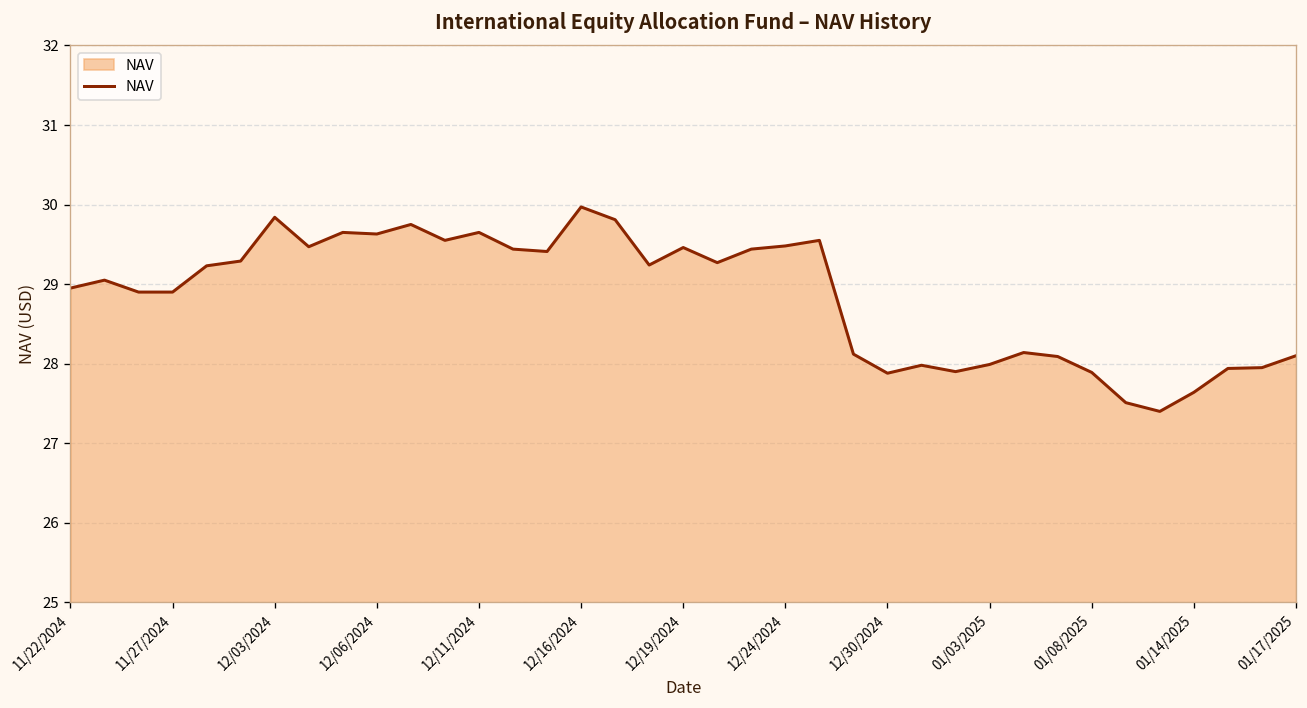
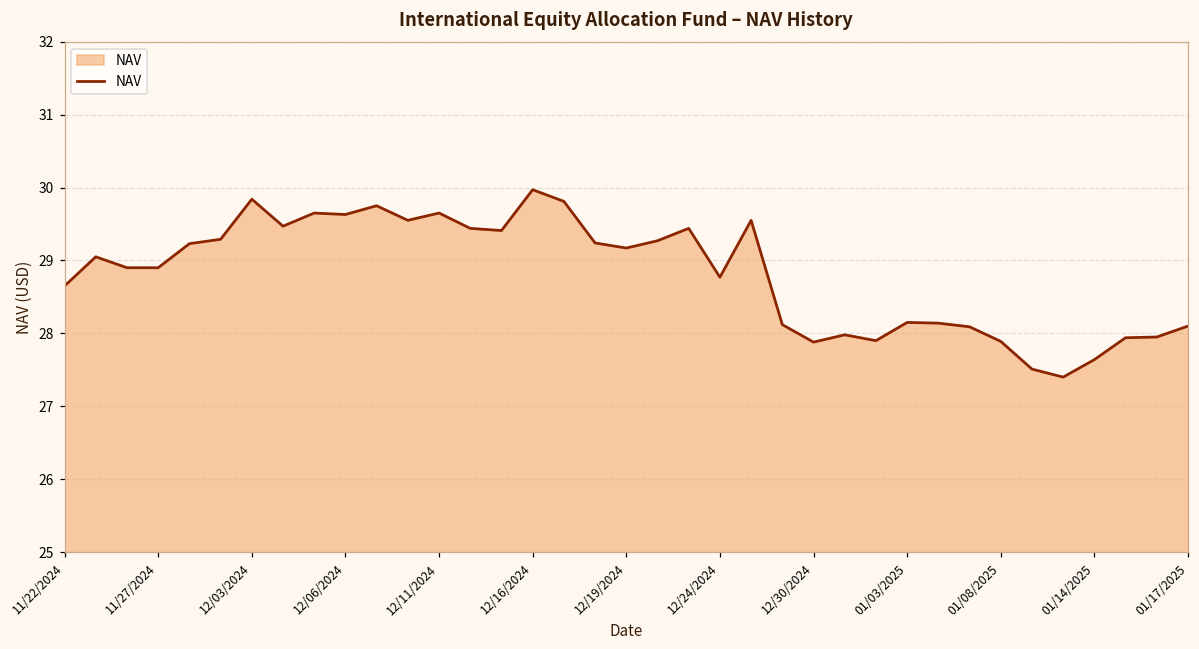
  {
-   "11/22/2024": 29.0,
+   "11/22/2024": 28.7,
    "11/27/2024": 28.9,
    "12/03/2024": 29.8,
    "12/06/2024": 29.6,
    "12/11/2024": 29.7,
    "12/16/2024": 30.0,
-   "12/19/2024": 29.5,
-   "12/24/2024": 29.5,
+   "12/19/2024": 29.2,
+   "12/24/2024": 28.8,
    "12/30/2024": 27.9,
-   "01/03/2025": 28.0,
+   "01/03/2025": 28.2,
    "01/08/2025": 27.9,
    "01/14/2025": 27.6,
    "01/17/2025": 28.1
  }
